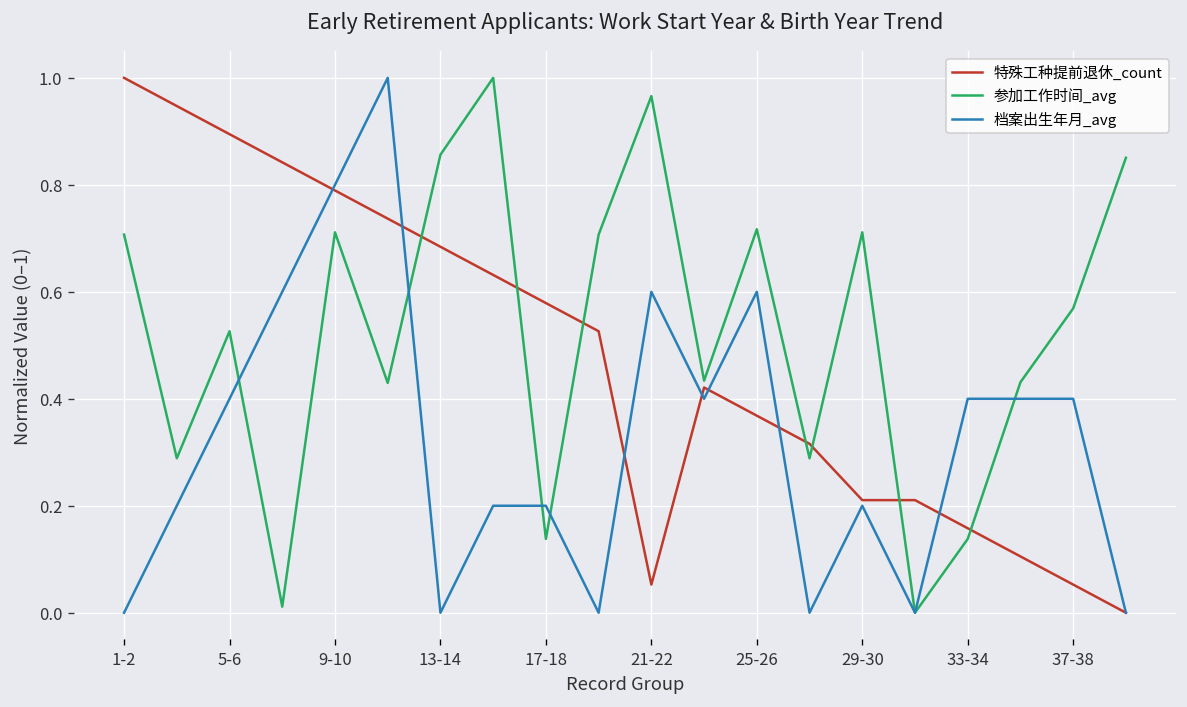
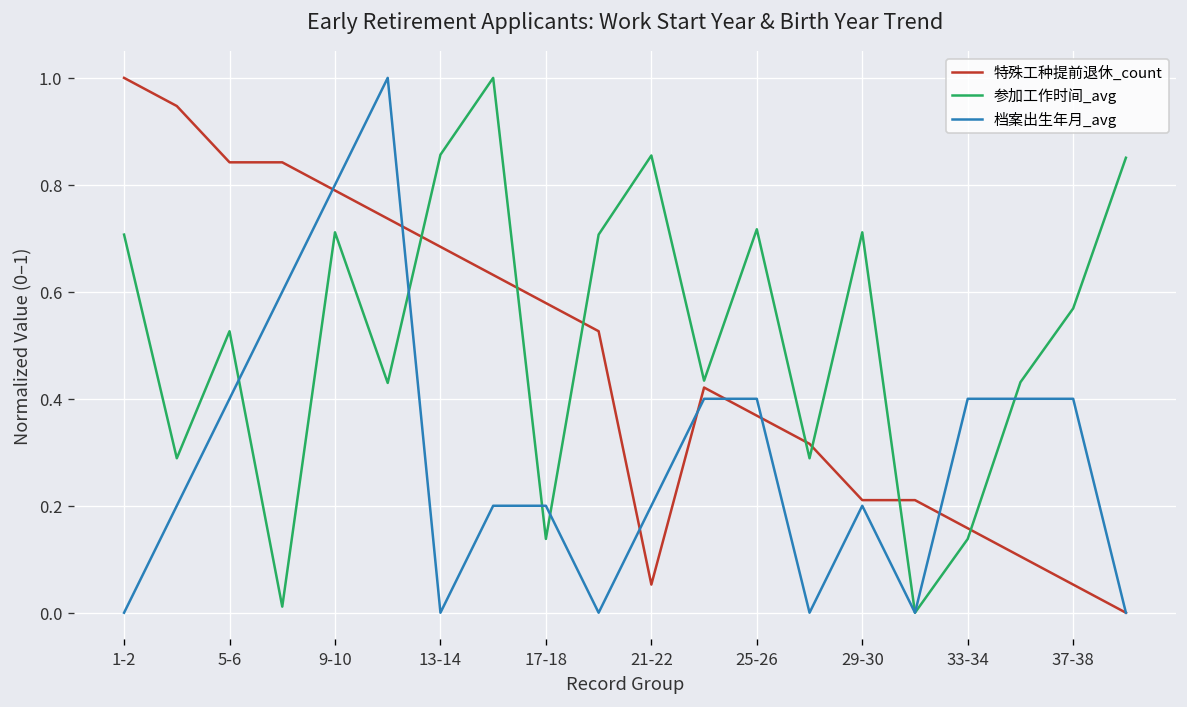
  {
    "特殊工种提前退休_count": {
      "1-2": 1.00,
-     "5-6": 0.89,
+     "5-6": 0.84,
      "9-10": 0.79,
      "13-14": 0.68,
      "17-18": 0.58,
      "21-22": 0.05,
      "25-26": 0.37,
      "29-30": 0.21,
      "33-34": 0.16,
      "37-38": 0.05
    },
    "参加工作时间_avg": {
      "1-2": 0.71,
      "5-6": 0.53,
      "9-10": 0.71,
      "13-14": 0.86,
      "17-18": 0.14,
-     "21-22": 0.97,
+     "21-22": 0.85,
      "25-26": 0.72,
      "29-30": 0.71,
      "33-34": 0.14,
      "37-38": 0.57
    },
    "档案出生年月_avg": {
      "1-2": 0.00,
      "5-6": 0.40,
      "9-10": 0.80,
      "13-14": 0.00,
      "17-18": 0.20,
-     "21-22": 0.60,
-     "25-26": 0.60,
+     "21-22": 0.20,
+     "25-26": 0.40,
      "29-30": 0.20,
      "33-34": 0.40,
      "37-38": 0.40
    }
  }
